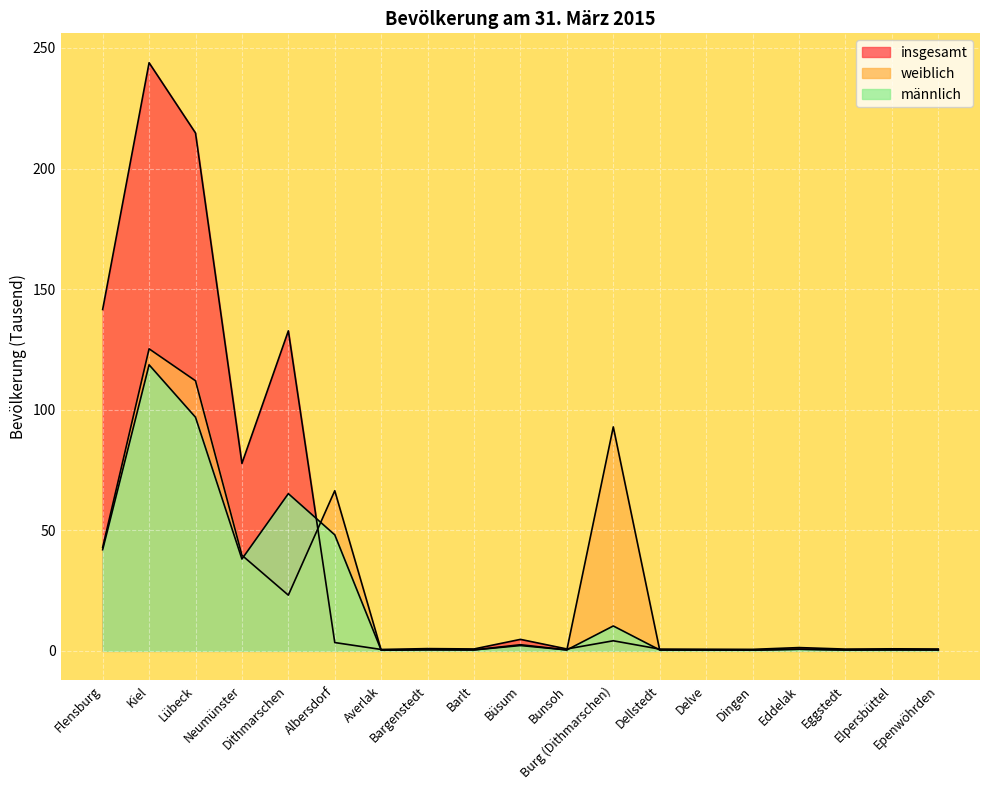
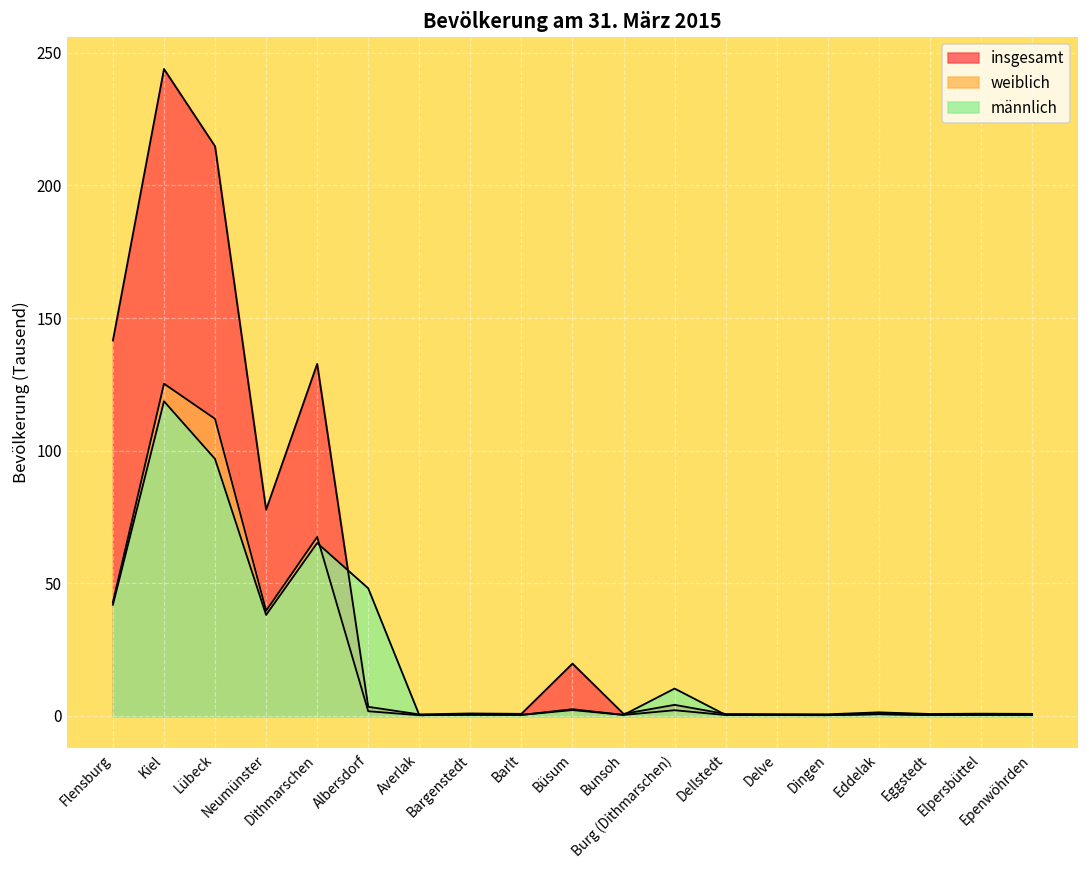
  {
    "insgesamt": {
      "Flensburg": 142,
      "Kiel": 244,
      "Lübeck": 215,
      "Neumünster": 78,
      "Dithmarschen": 133,
      "Albersdorf": 3,
-     "Büsum": 5,
+     "Büsum": 20,
      "Burg (Dithmarschen)": 4
    },
    "weiblich": {
      "Kiel": 125,
      "Lübeck": 112,
      "Neumünster": 40,
-     "Dithmarschen": 23,
-     "Albersdorf": 66,
-     "Burg (Dithmarschen)": 93
+     "Dithmarschen": 67,
+     "Albersdorf": 2,
+     "Burg (Dithmarschen)": 2
    },
    "männlich": {
      "Kiel": 119,
      "Lübeck": 97,
      "Neumünster": 38,
      "Dithmarschen": 65,
      "Albersdorf": 48,
      "Burg (Dithmarschen)": 10
    }
  }
